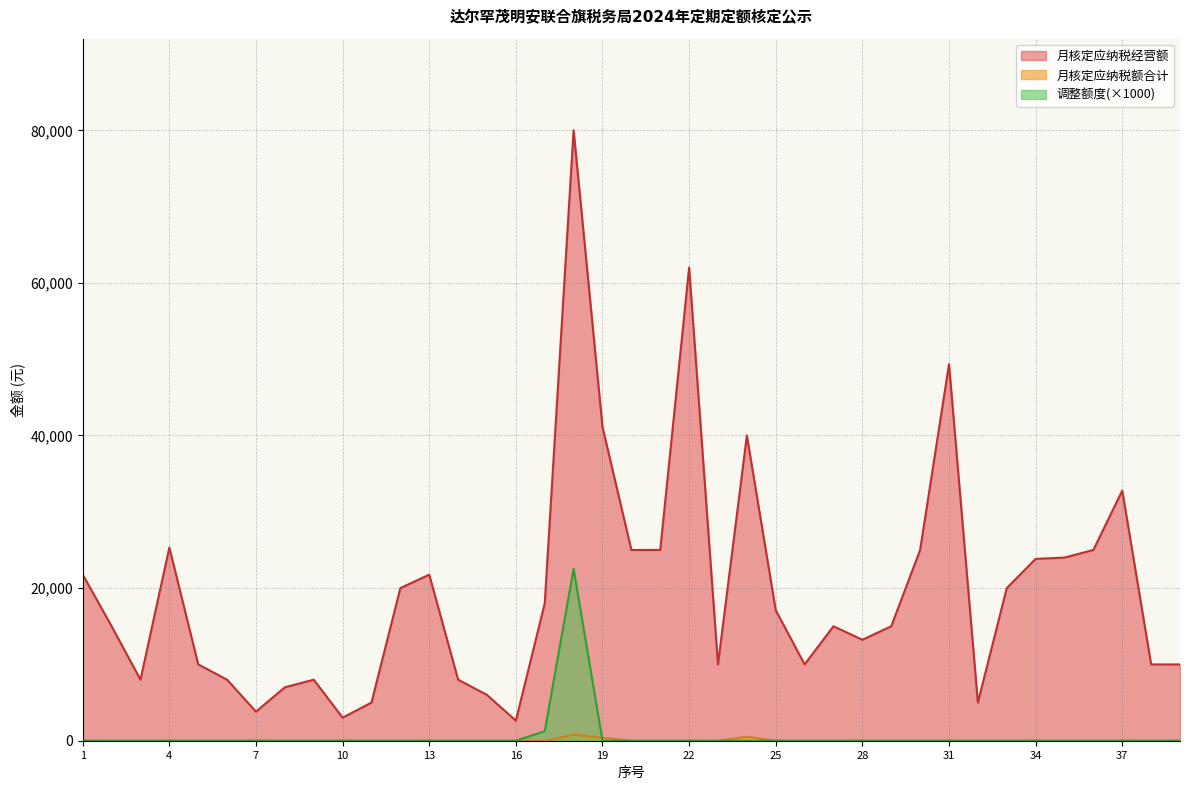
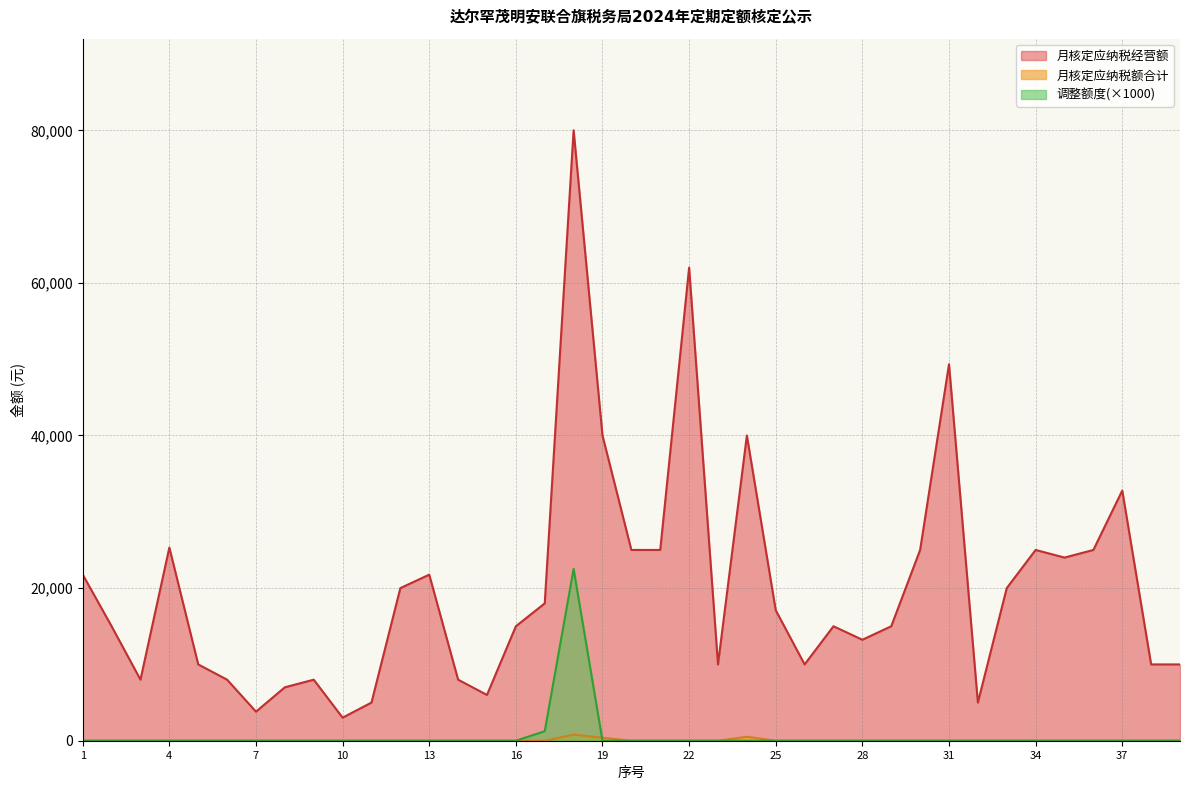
  {
    "月核定应纳税经营额": {
      "1": "22,000",
      "4": "25,000",
      "7": "4,000",
      "10": "3,000",
      "13": "22,000",
-     "16": "3,000",
-     "19": "41,000",
+     "16": "15,000",
+     "19": "40,000",
      "22": "62,000",
      "25": "17,000",
      "28": "13,000",
      "31": "49,000",
-     "34": "24,000",
+     "34": "25,000",
      "37": "33,000"
    },
    "月核定应纳税额合计": {
      "19": "0"
    },
    "调整额度(×1000)": {
      "19": "0"
    }
  }
